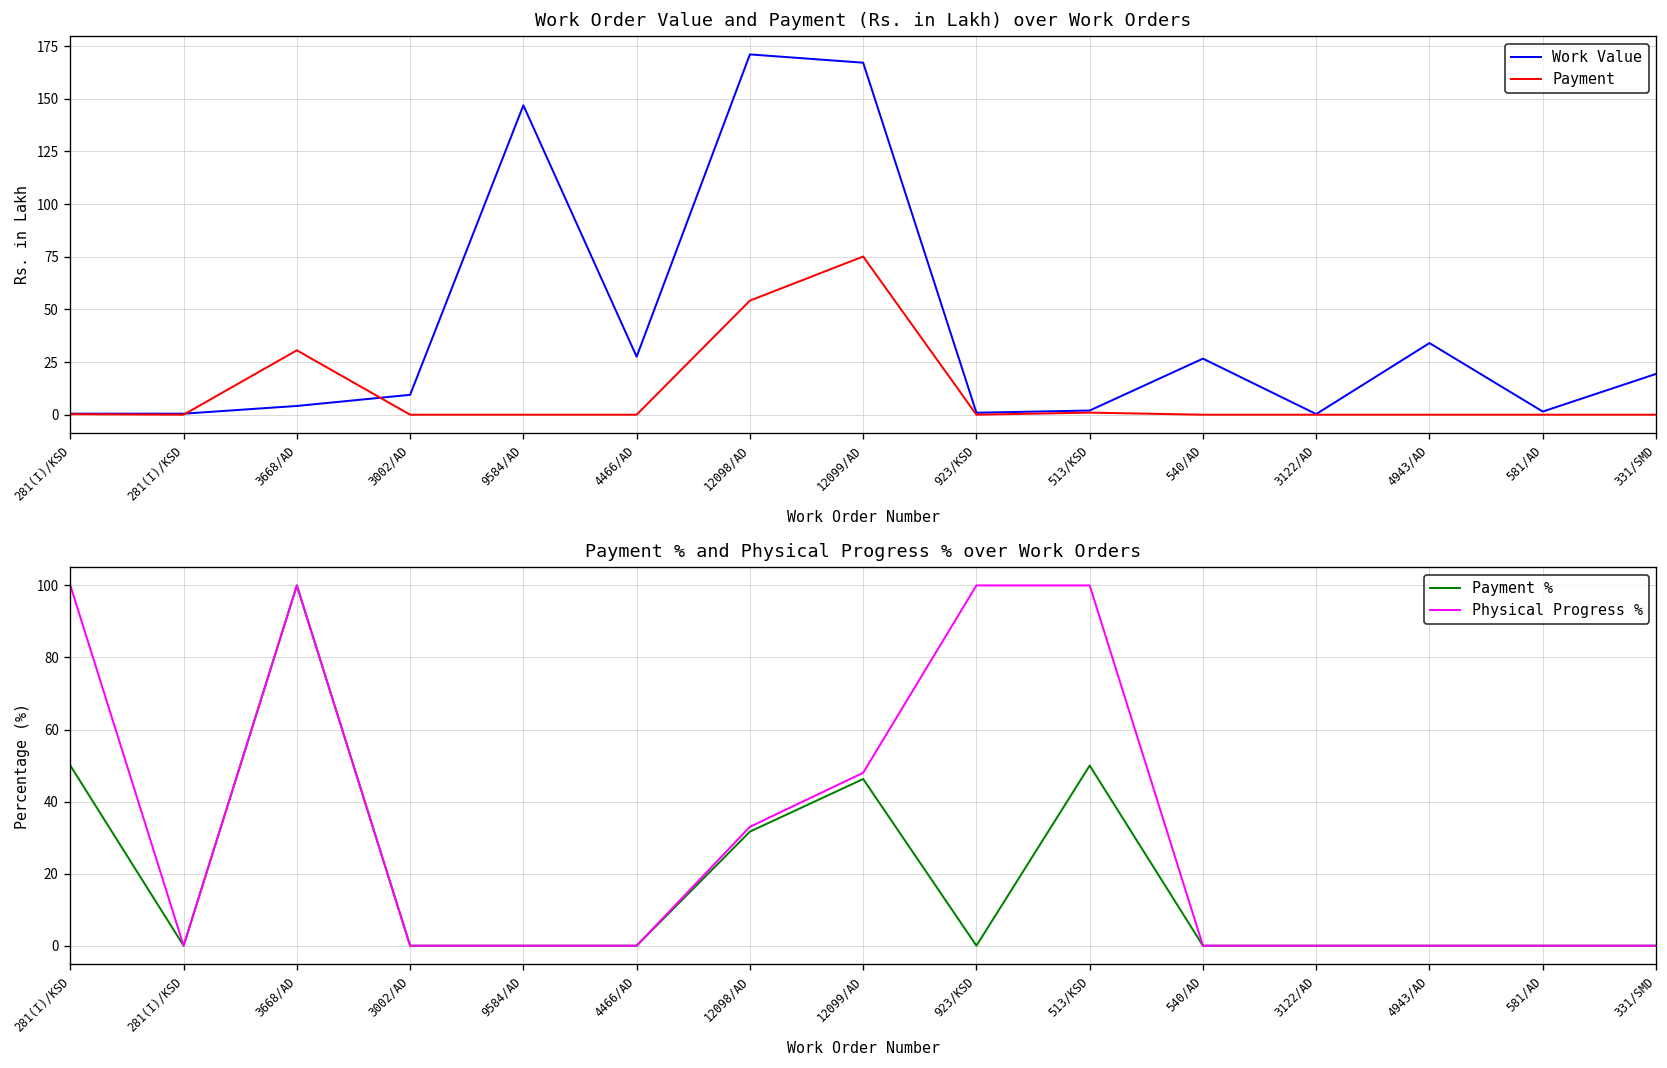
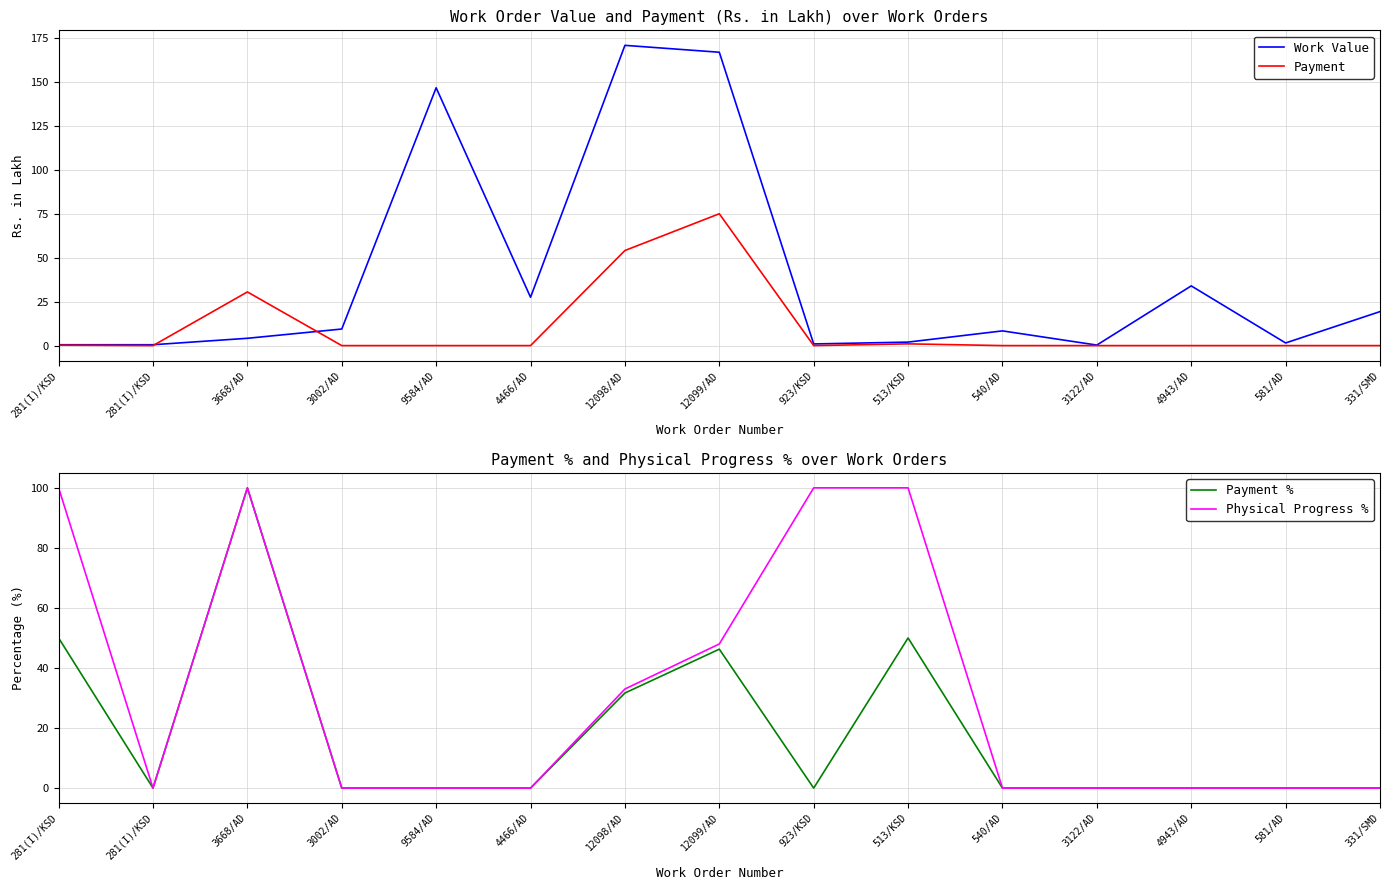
  {
    "Work Order Value and Payment (Rs. in Lakh) over Work Orders": {
      "Work Value": {
        "3668/AD": 4,
        "3002/AD": 9,
        "9584/AD": 147,
        "4466/AD": 28,
        "12098/AD": 171,
        "12099/AD": 167,
-       "540/AD": 27,
+       "540/AD": 8,
        "4943/AD": 34,
        "581/AD": 2,
        "331/SMD": 19
      },
      "Payment": {
        "3668/AD": 31,
        "3002/AD": 0,
        "9584/AD": 0,
        "4466/AD": 0,
        "12098/AD": 54,
        "12099/AD": 75,
        "540/AD": 0,
        "4943/AD": 0,
        "581/AD": 0,
        "331/SMD": 0
      }
    },
    "Payment % and Physical Progress % over Work Orders": {
      "Payment %": {
        "12098/AD": 32,
        "12099/AD": 46,
        "923/KSD": 0,
        "513/KSD": 50
      },
      "Physical Progress %": {
        "12098/AD": 33,
        "12099/AD": 48,
        "923/KSD": 100,
        "513/KSD": 100
      }
    }
  }
